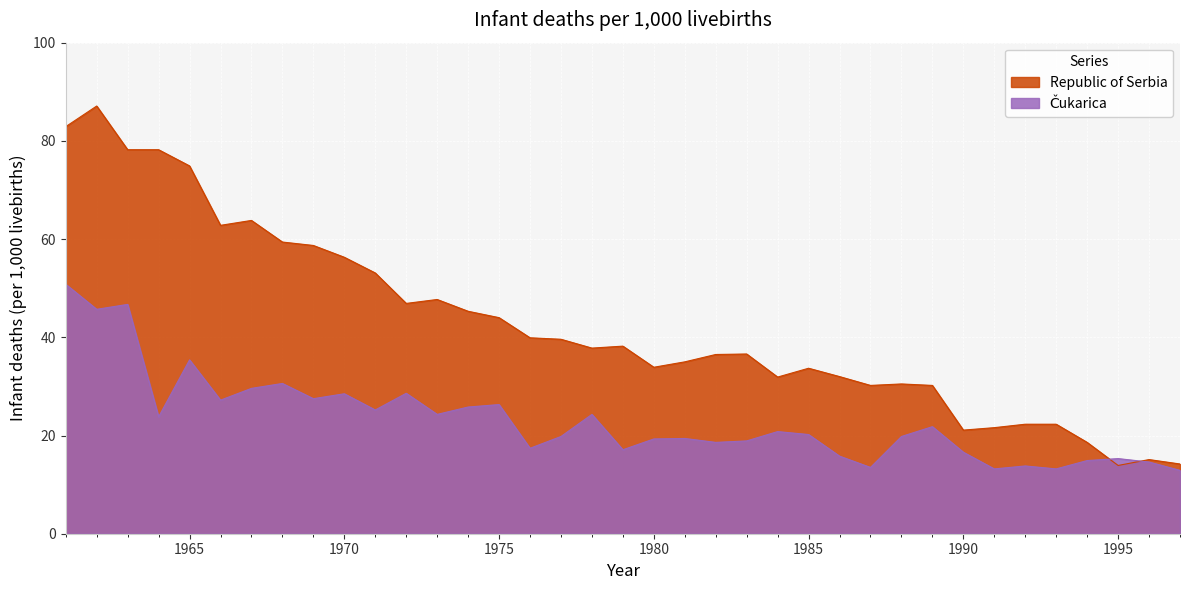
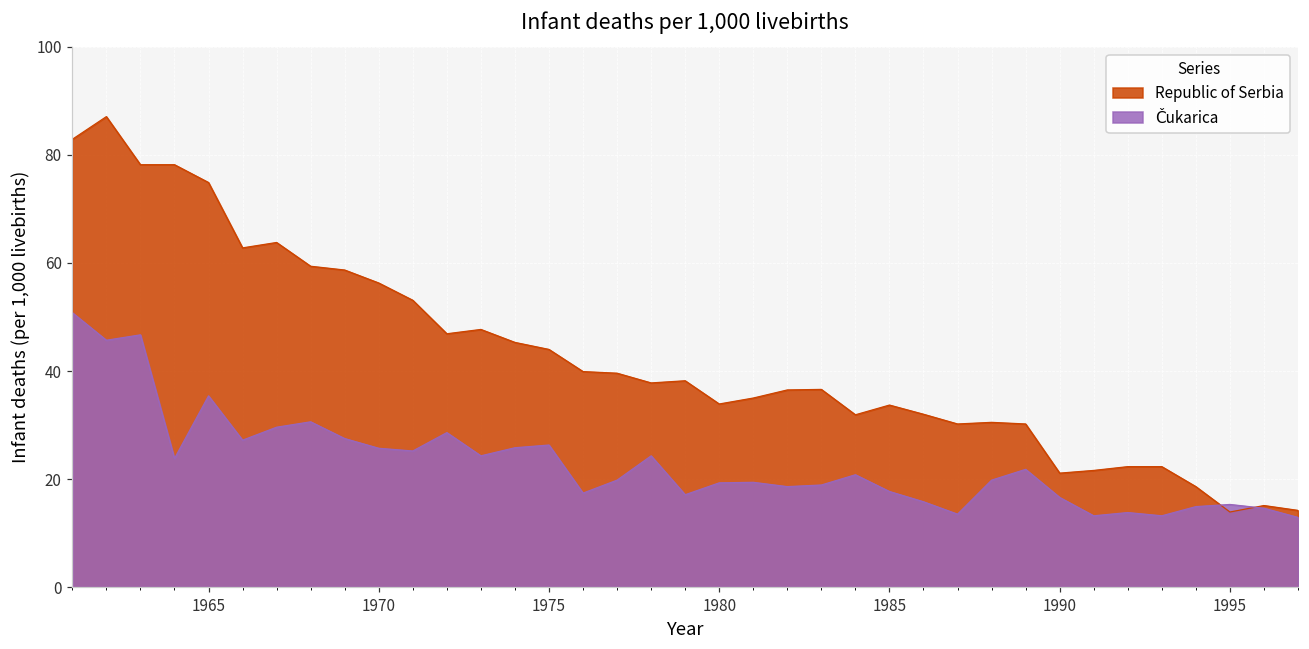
  {
    "Republic of Serbia": {
      "1965": 75,
      "1970": 56,
      "1975": 44,
      "1980": 34,
      "1985": 34,
      "1990": 21,
      "1995": 14
    },
    "Čukarica": {
      "1965": 35,
-     "1970": 29,
+     "1970": 26,
      "1975": 26,
      "1980": 19,
-     "1985": 20,
+     "1985": 18,
      "1990": 17,
      "1995": 15
    }
  }
